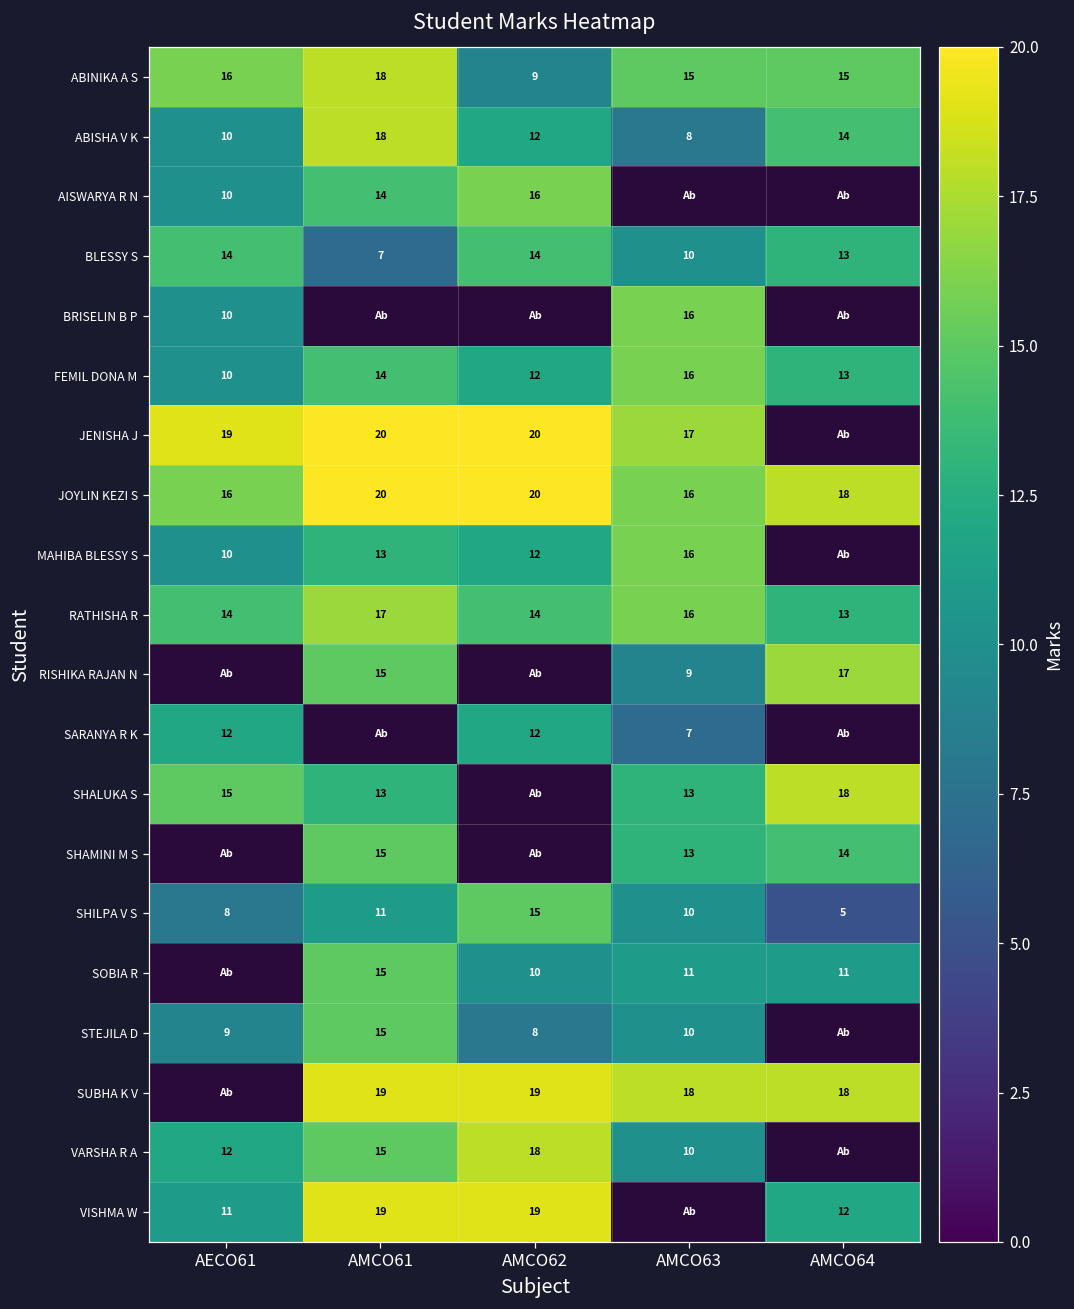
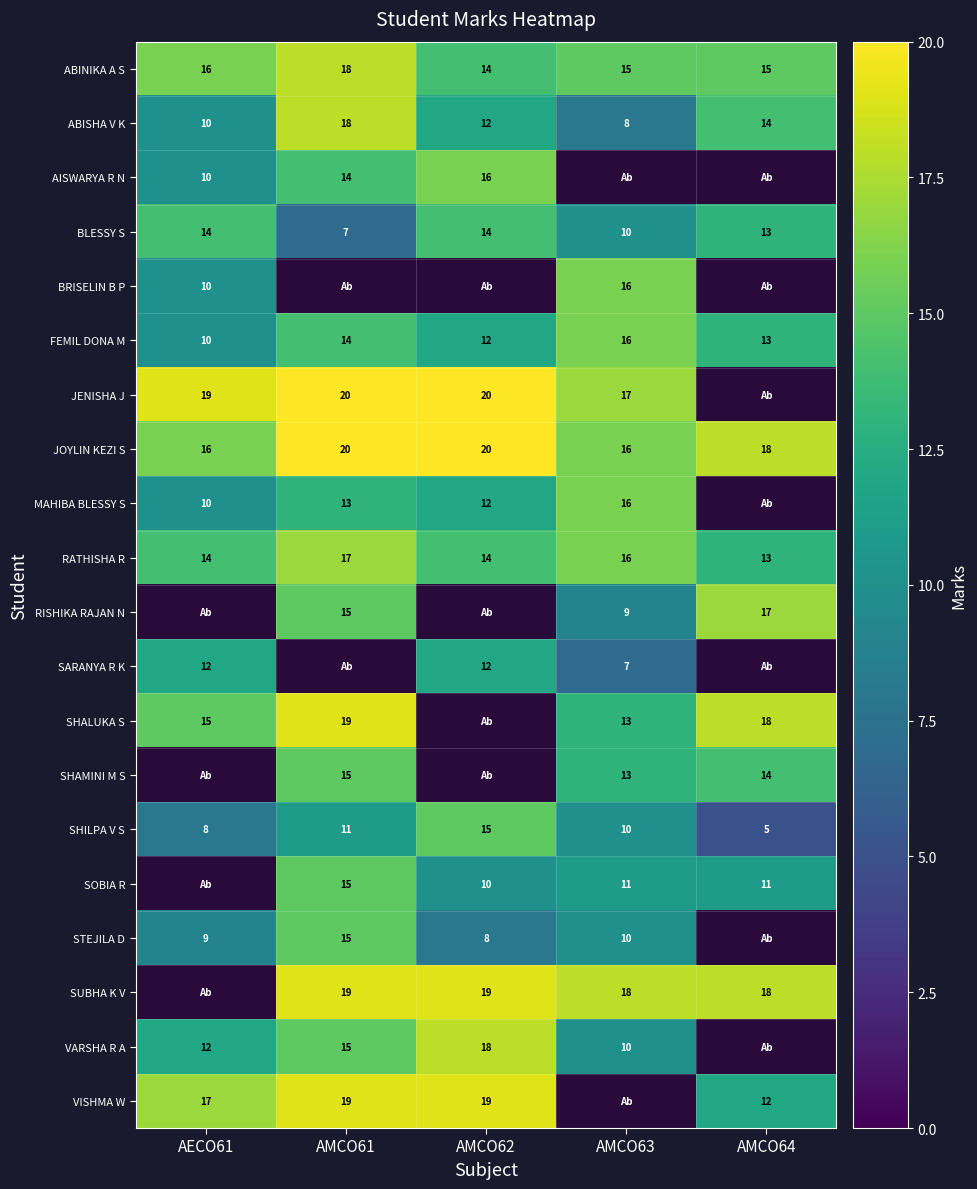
  {
    "ABINIKA A S": {
      "AECO61": 16,
      "AMCO61": 18,
-     "AMCO62": 9,
+     "AMCO62": 14,
      "AMCO63": 15,
      "AMCO64": 15
    },
    "ABISHA V K": {
      "AECO61": 10,
      "AMCO61": 18,
      "AMCO62": 12,
      "AMCO63": 8,
      "AMCO64": 14
    },
    "AISWARYA R N": {
      "AECO61": 10,
      "AMCO61": 14,
      "AMCO62": 16
    },
    "BLESSY S": {
      "AECO61": 14,
      "AMCO61": 7,
      "AMCO62": 14,
      "AMCO63": 10,
      "AMCO64": 13
    },
    "BRISELIN B P": {
      "AECO61": 10,
      "AMCO63": 16
    },
    "FEMIL DONA M": {
      "AECO61": 10,
      "AMCO61": 14,
      "AMCO62": 12,
      "AMCO63": 16,
      "AMCO64": 13
    },
    "JENISHA J": {
      "AECO61": 19,
      "AMCO61": 20,
      "AMCO62": 20,
      "AMCO63": 17
    },
    "JOYLIN KEZI S": {
      "AECO61": 16,
      "AMCO61": 20,
      "AMCO62": 20,
      "AMCO63": 16,
      "AMCO64": 18
    },
    "MAHIBA BLESSY S": {
      "AECO61": 10,
      "AMCO61": 13,
      "AMCO62": 12,
      "AMCO63": 16
    },
    "RATHISHA R": {
      "AECO61": 14,
      "AMCO61": 17,
      "AMCO62": 14,
      "AMCO63": 16,
      "AMCO64": 13
    },
    "RISHIKA RAJAN N": {
      "AMCO61": 15,
      "AMCO63": 9,
      "AMCO64": 17
    },
    "SARANYA R K": {
      "AECO61": 12,
      "AMCO62": 12,
      "AMCO63": 7
    },
    "SHALUKA S": {
      "AECO61": 15,
-     "AMCO61": 13,
+     "AMCO61": 19,
      "AMCO63": 13,
      "AMCO64": 18
    },
    "SHAMINI M S": {
      "AMCO61": 15,
      "AMCO63": 13,
      "AMCO64": 14
    },
    "SHILPA V S": {
      "AECO61": 8,
      "AMCO61": 11,
      "AMCO62": 15,
      "AMCO63": 10,
      "AMCO64": 5
    },
    "SOBIA R": {
      "AMCO61": 15,
      "AMCO62": 10,
      "AMCO63": 11,
      "AMCO64": 11
    },
    "STEJILA D": {
      "AECO61": 9,
      "AMCO61": 15,
      "AMCO62": 8,
      "AMCO63": 10
    },
    "SUBHA K V": {
      "AMCO61": 19,
      "AMCO62": 19,
      "AMCO63": 18,
      "AMCO64": 18
    },
    "VARSHA R A": {
      "AECO61": 12,
      "AMCO61": 15,
      "AMCO62": 18,
      "AMCO63": 10
    },
    "VISHMA W": {
-     "AECO61": 11,
+     "AECO61": 17,
      "AMCO61": 19,
      "AMCO62": 19,
      "AMCO64": 12
    }
  }
